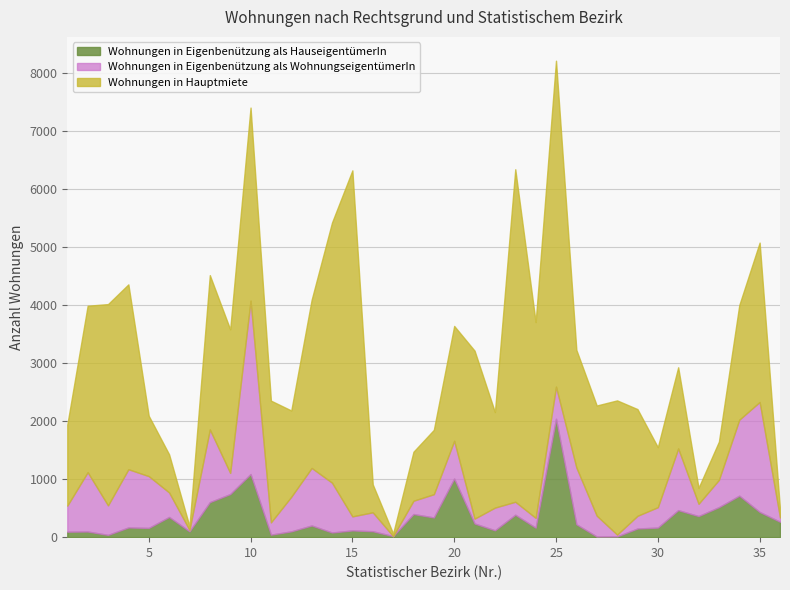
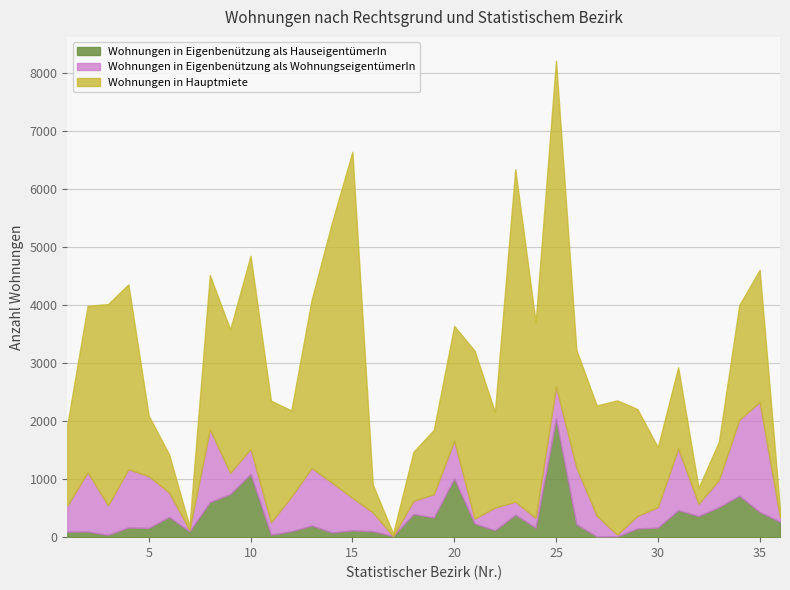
  {
    "Wohnungen in Eigenbenützung als HauseigentümerIn": {
      "5": 200,
      "10": 1100,
      "15": 100,
      "20": 1000,
      "25": 2000,
      "30": 200,
      "35": 400
    },
    "Wohnungen in Eigenbenützung als WohnungseigentümerIn": {
      "5": 900,
-     "10": 3000,
-     "15": 200,
+     "10": 400,
+     "15": 600,
      "20": 700,
      "25": 600,
      "30": 400,
      "35": 1900
    },
    "Wohnungen in Hauptmiete": {
      "5": 1000,
      "10": 3300,
      "15": 6000,
      "20": 2000,
      "25": 5600,
      "30": 1000,
-     "35": 2700
+     "35": 2300
    }
  }
